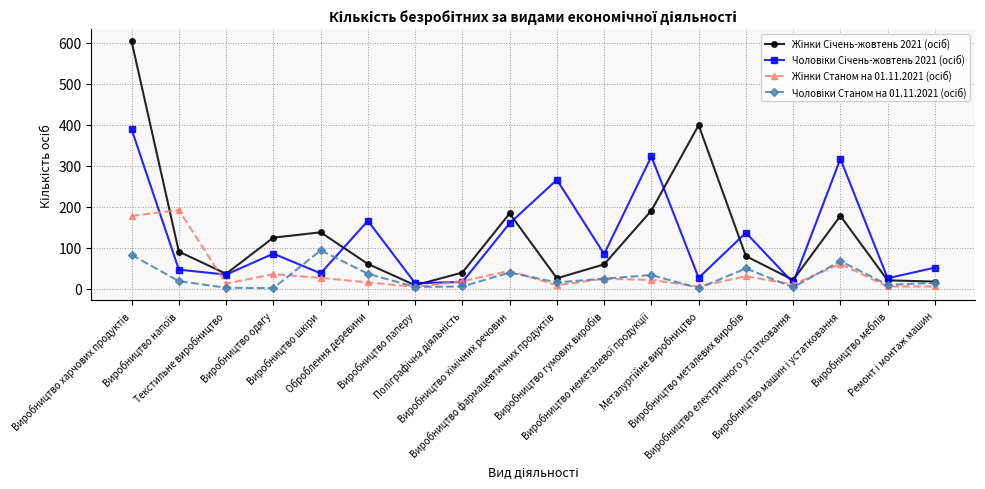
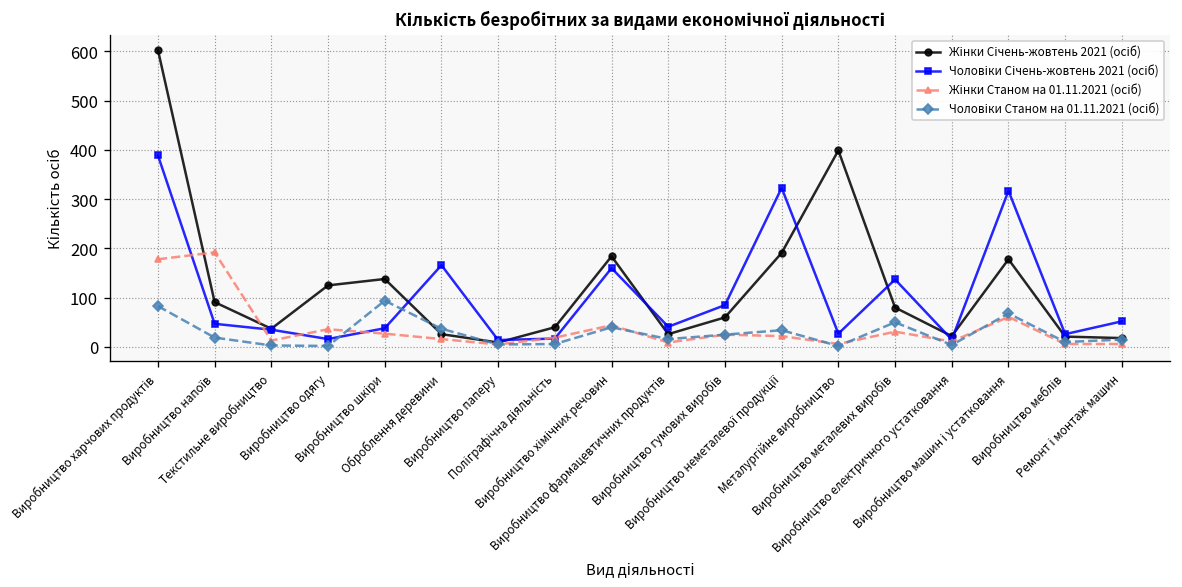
  {
    "Жінки Січень-жовтень 2021 (осіб)": {
      "Виробництво харчових продуктів": 600,
      "Виробництво напоїв": 90,
      "Виробництво одягу": 130,
      "Виробництво шкіри": 140,
-     "Оброблення деревини": 60,
+     "Оброблення деревини": 30,
      "Поліграфічна діяльність": 40,
      "Виробництво хімічних речовин": 180,
      "Виробництво фармацевтичних продуктів": 30,
      "Виробництво гумових виробів": 60,
      "Виробництво неметалевої продукції": 190,
      "Металургійне виробництво": 400,
      "Виробництво металевих виробів": 80,
      "Виробництво електричного устатковання": 20,
      "Виробництво машин і устатковання": 180
    },
    "Чоловіки Січень-жовтень 2021 (осіб)": {
      "Виробництво харчових продуктів": 390,
      "Виробництво напоїв": 50,
-     "Виробництво одягу": 90,
+     "Виробництво одягу": 20,
      "Виробництво шкіри": 40,
      "Оброблення деревини": 170,
      "Виробництво хімічних речовин": 160,
-     "Виробництво фармацевтичних продуктів": 270,
+     "Виробництво фармацевтичних продуктів": 40,
      "Виробництво гумових виробів": 90,
      "Виробництво неметалевої продукції": 320,
      "Металургійне виробництво": 30,
      "Виробництво металевих виробів": 140,
      "Виробництво машин і устатковання": 320,
      "Ремонт і монтаж машин": 50
    },
    "Жінки Станом на 01.11.2021 (осіб)": {
      "Виробництво харчових продуктів": 180,
      "Виробництво напоїв": 190,
      "Текстильне виробництво": 10,
      "Виробництво одягу": 40,
      "Виробництво шкіри": 30,
      "Оброблення деревини": 20,
      "Виробництво фармацевтичних продуктів": 10,
      "Виробництво неметалевої продукції": 20,
      "Виробництво металевих виробів": 30,
      "Виробництво машин і устатковання": 60,
      "Ремонт і монтаж машин": 10
    },
    "Чоловіки Станом на 01.11.2021 (осіб)": {
      "Виробництво харчових продуктів": 80,
      "Виробництво напоїв": 20,
      "Текстильне виробництво": 0,
      "Виробництво одягу": 0,
      "Виробництво шкіри": 90,
      "Оброблення деревини": 40,
      "Поліграфічна діяльність": 10,
      "Виробництво фармацевтичних продуктів": 20,
      "Виробництво неметалевої продукції": 30,
      "Виробництво металевих виробів": 50,
      "Виробництво електричного устатковання": 0,
      "Виробництво машин і устатковання": 70
    }
  }
